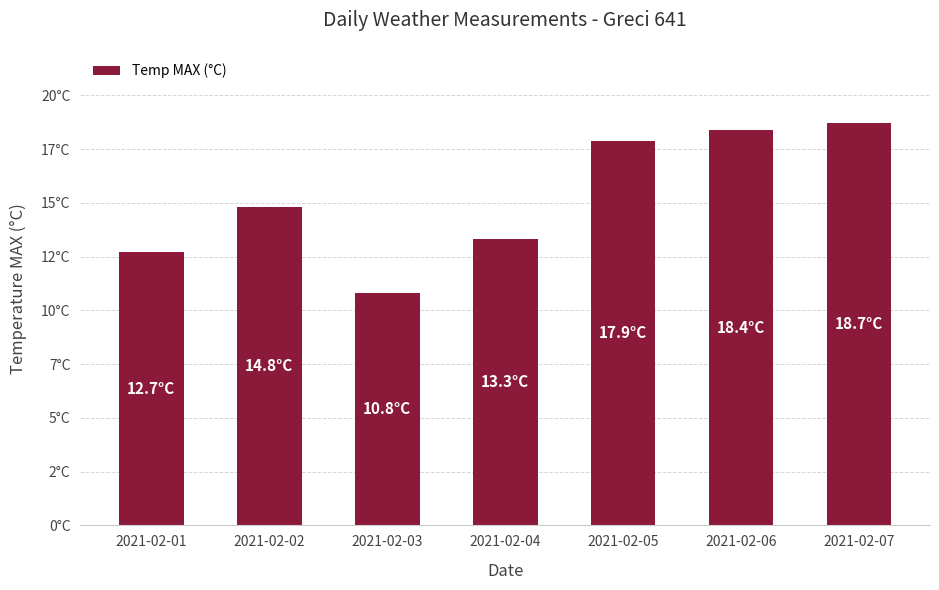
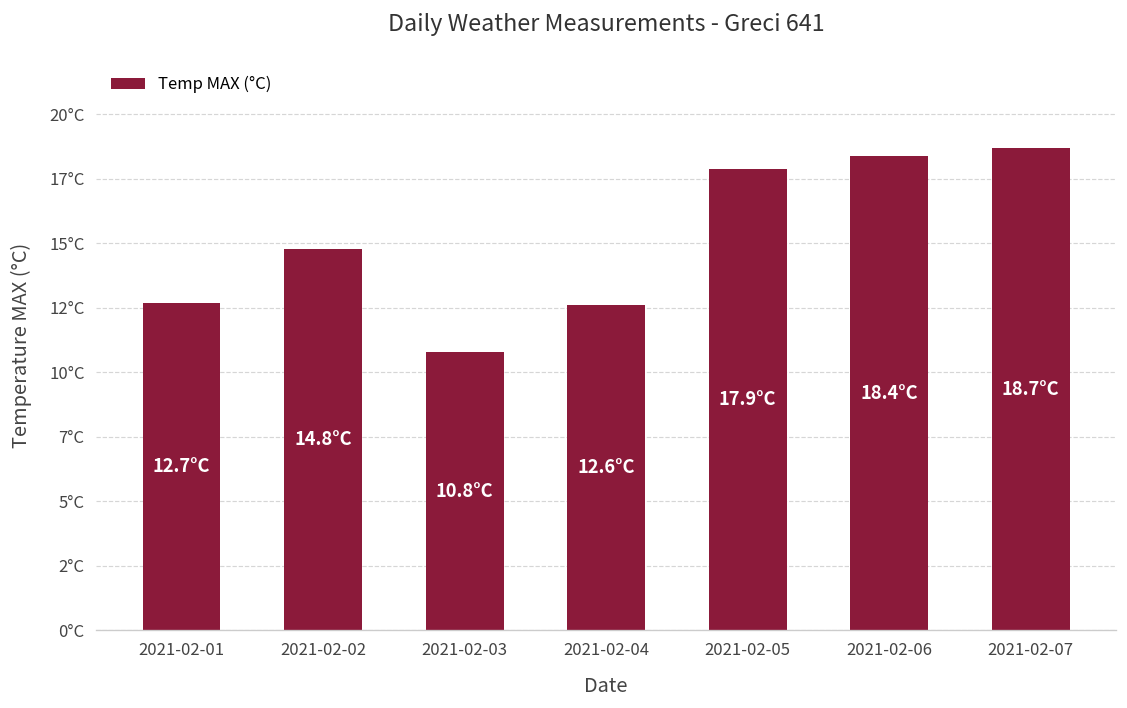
  {
    "2021-02-01": "12.7°C",
    "2021-02-02": "14.8°C",
    "2021-02-03": "10.8°C",
-   "2021-02-04": "13.3°C",
+   "2021-02-04": "12.6°C",
    "2021-02-05": "17.9°C",
    "2021-02-06": "18.4°C",
    "2021-02-07": "18.7°C"
  }
